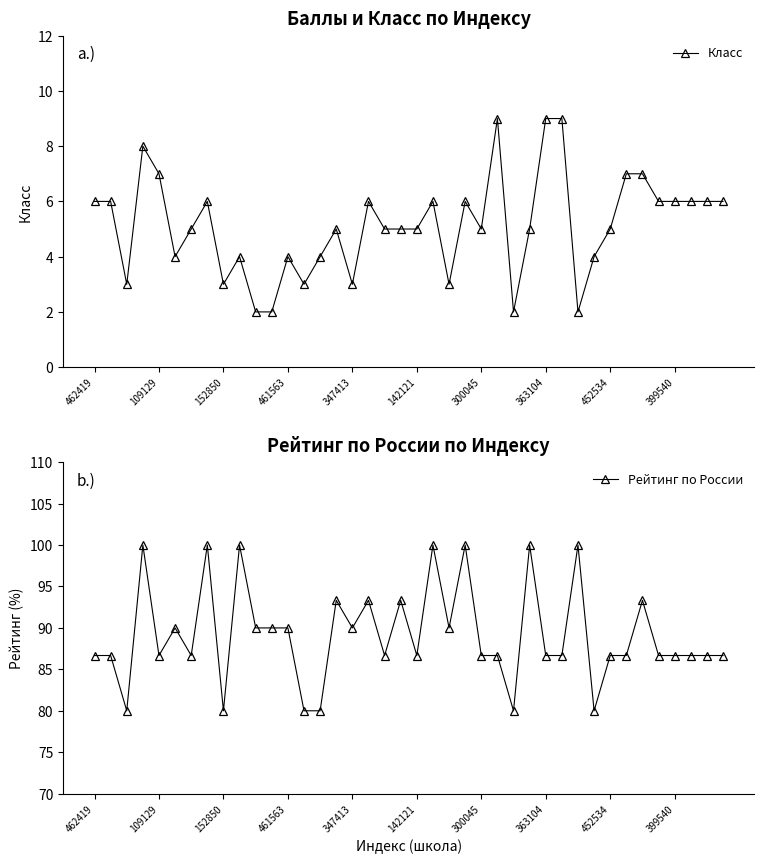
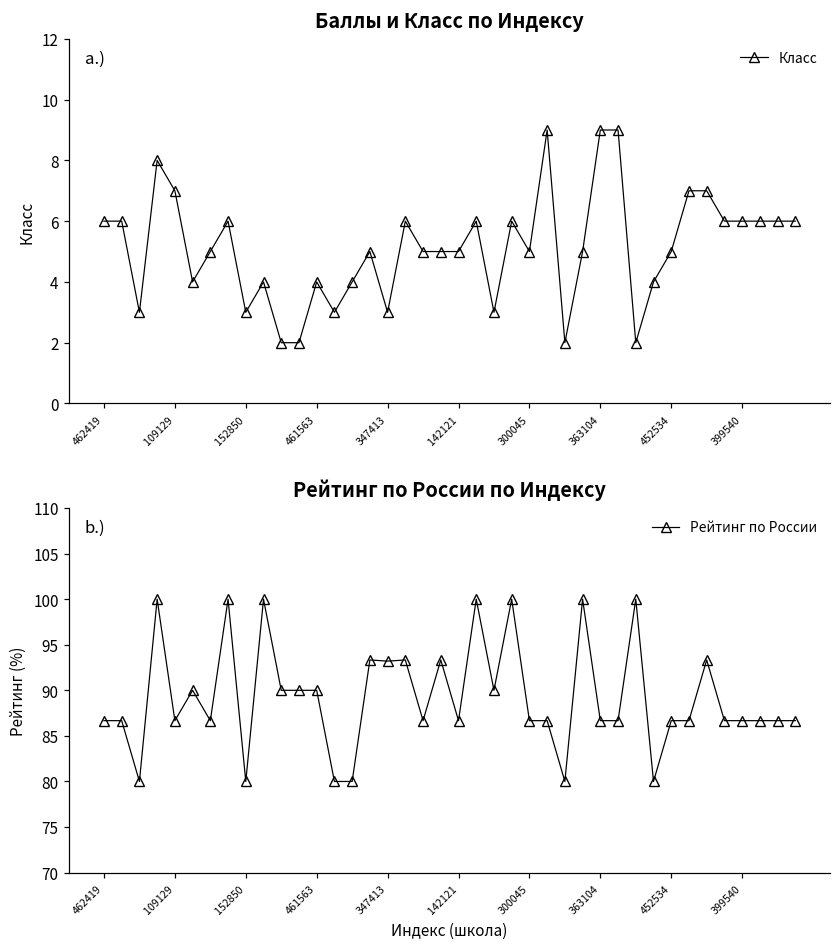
  {
    "Баллы и Класс по Индексу": {
      "152850": 3.0,
      "347413": 3.0
    },
    "Рейтинг по России по Индексу": {
      "152850": 80,
-     "347413": 90
+     "347413": 93
    }
  }
